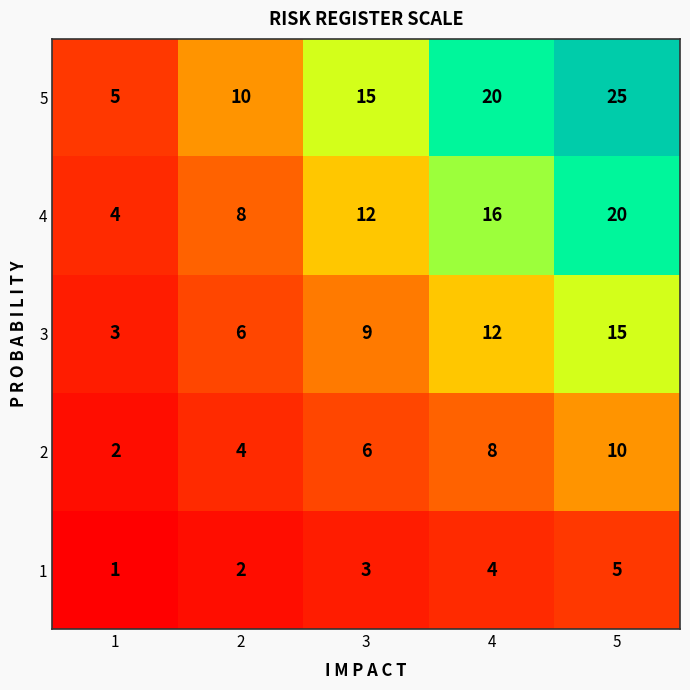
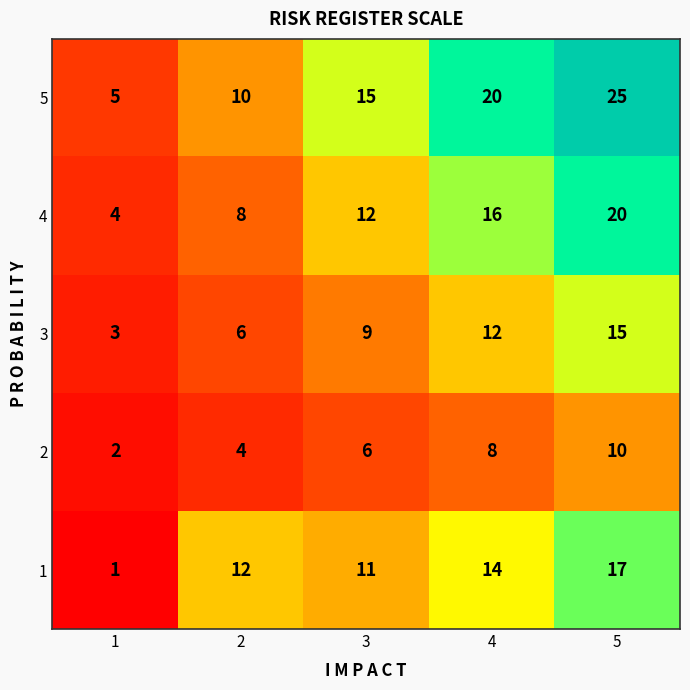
  {
    "5": {
      "1": 5,
      "2": 10,
      "3": 15,
      "4": 20,
      "5": 25
    },
    "4": {
      "1": 4,
      "2": 8,
      "3": 12,
      "4": 16,
      "5": 20
    },
    "3": {
      "1": 3,
      "2": 6,
      "3": 9,
      "4": 12,
      "5": 15
    },
    "2": {
      "1": 2,
      "2": 4,
      "3": 6,
      "4": 8,
      "5": 10
    },
    "1": {
      "1": 1,
-     "2": 2,
-     "3": 3,
-     "4": 4,
-     "5": 5
+     "2": 12,
+     "3": 11,
+     "4": 14,
+     "5": 17
    }
  }
